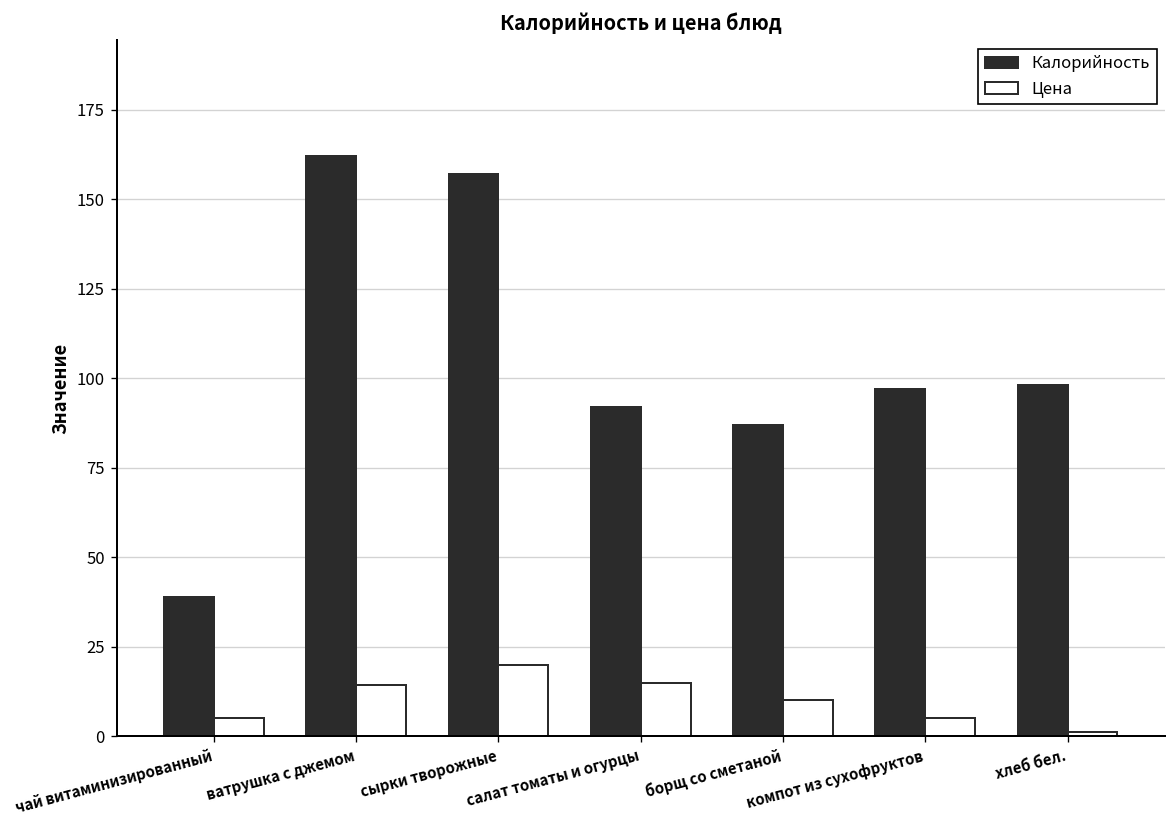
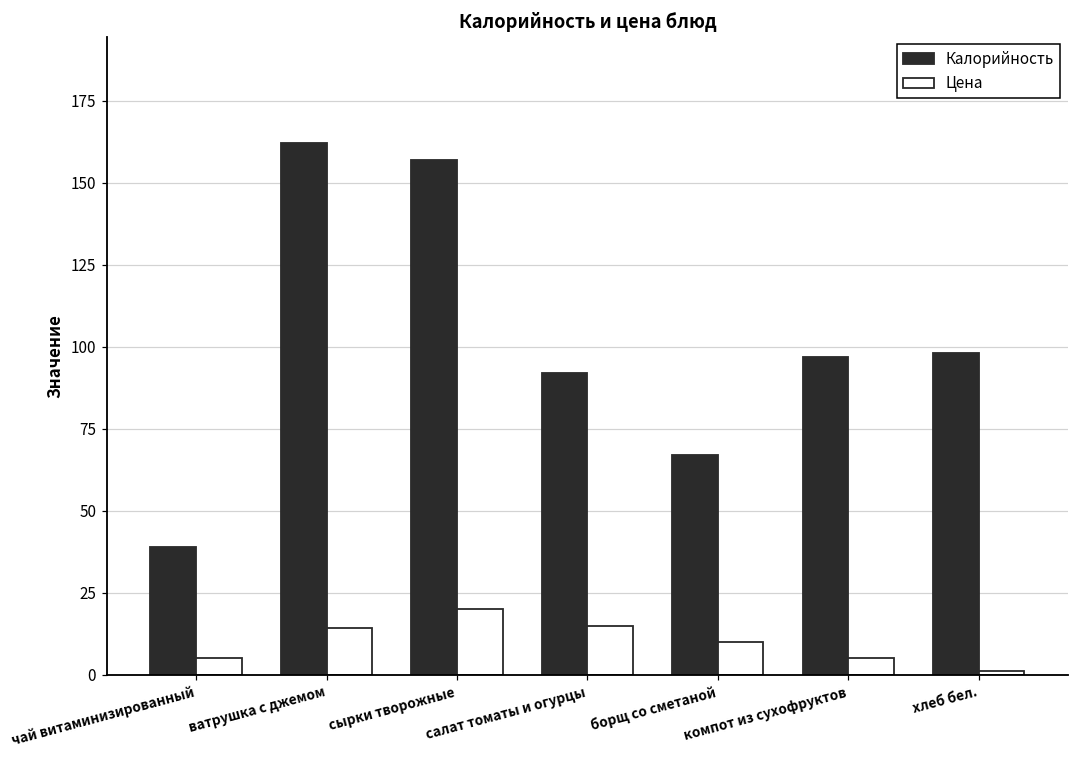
  {
    "Калорийность": {
      "чай витаминизированный": 39,
      "ватрушка с джемом": 162,
      "сырки творожные": 157,
      "салат томаты и огурцы": 92,
-     "борщ со сметаной": 87,
+     "борщ со сметаной": 67,
      "компот из сухофруктов": 97,
      "хлеб бел.": 98
    },
    "Цена": {
      "чай витаминизированный": 5,
      "ватрушка с джемом": 14,
      "сырки творожные": 20,
      "салат томаты и огурцы": 15,
      "борщ со сметаной": 10,
      "компот из сухофруктов": 5,
      "хлеб бел.": 1
    }
  }
